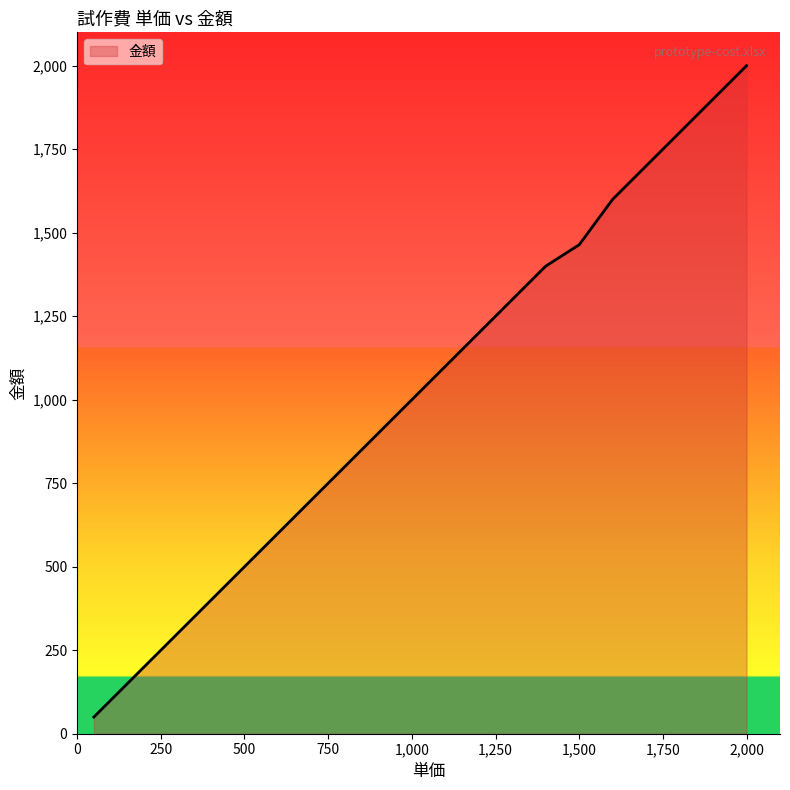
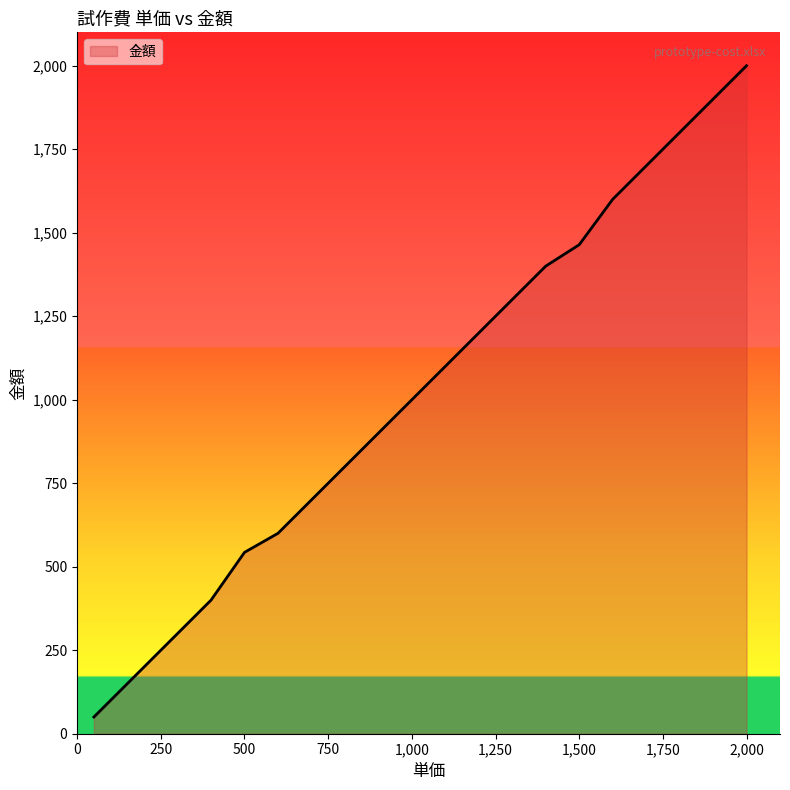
  {
-   "500": "500",
+   "500": "540",
    "1,000": "1,000",
    "1,500": "1,460",
    "2,000": "2,000"
  }
